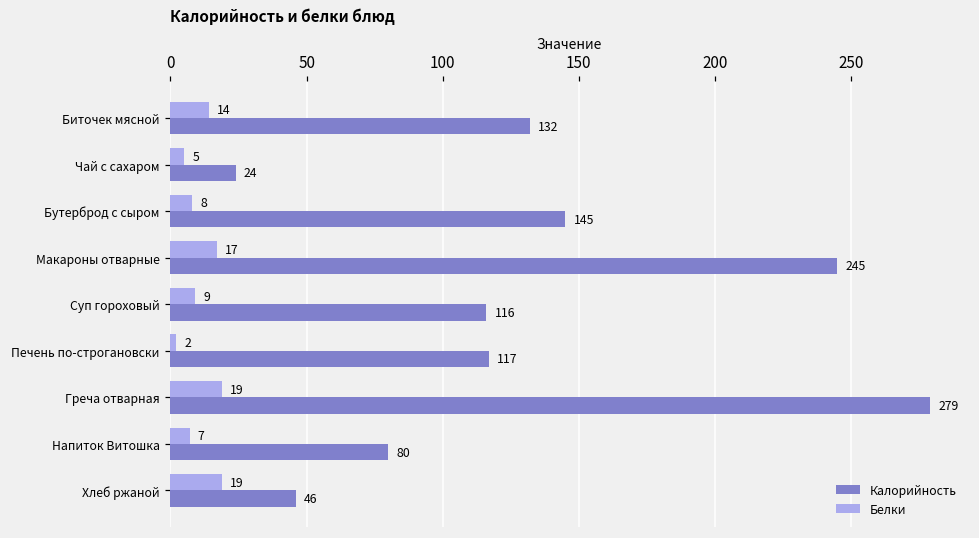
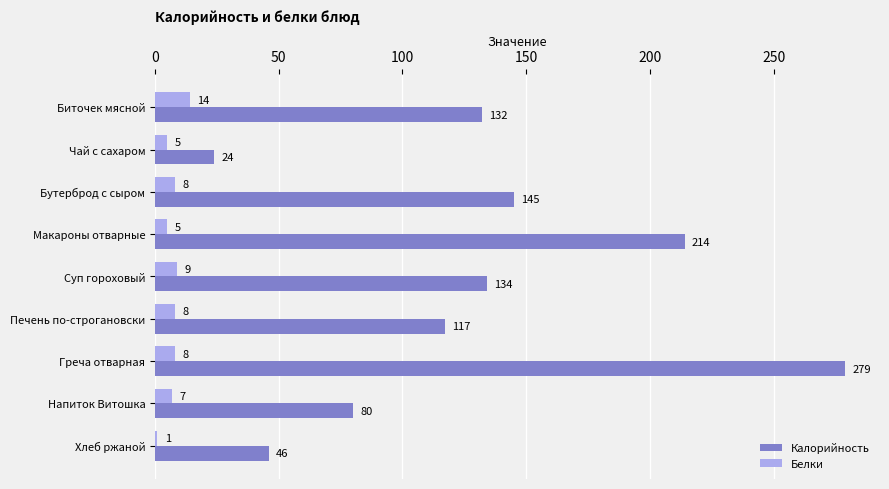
  {
    "Калорийность": {
      "Биточек мясной": 132,
      "Чай с сахаром": 24,
      "Бутерброд с сыром": 145,
-     "Макароны отварные": 245,
-     "Суп гороховый": 116,
+     "Макароны отварные": 214,
+     "Суп гороховый": 134,
      "Печень по-строгановски": 117,
      "Греча отварная": 279,
      "Напиток Витошка": 80,
      "Хлеб ржаной": 46
    },
    "Белки": {
      "Биточек мясной": 14,
      "Чай с сахаром": 5,
      "Бутерброд с сыром": 8,
-     "Макароны отварные": 17,
+     "Макароны отварные": 5,
      "Суп гороховый": 9,
-     "Печень по-строгановски": 2,
-     "Греча отварная": 19,
+     "Печень по-строгановски": 8,
+     "Греча отварная": 8,
      "Напиток Витошка": 7,
-     "Хлеб ржаной": 19
+     "Хлеб ржаной": 1
    }
  }
